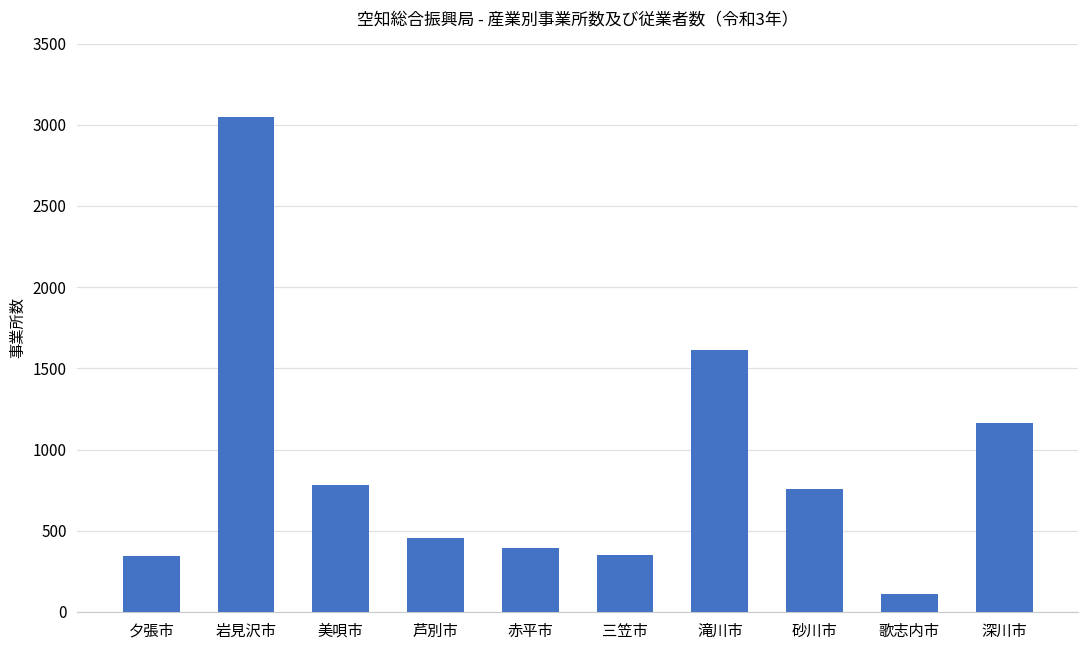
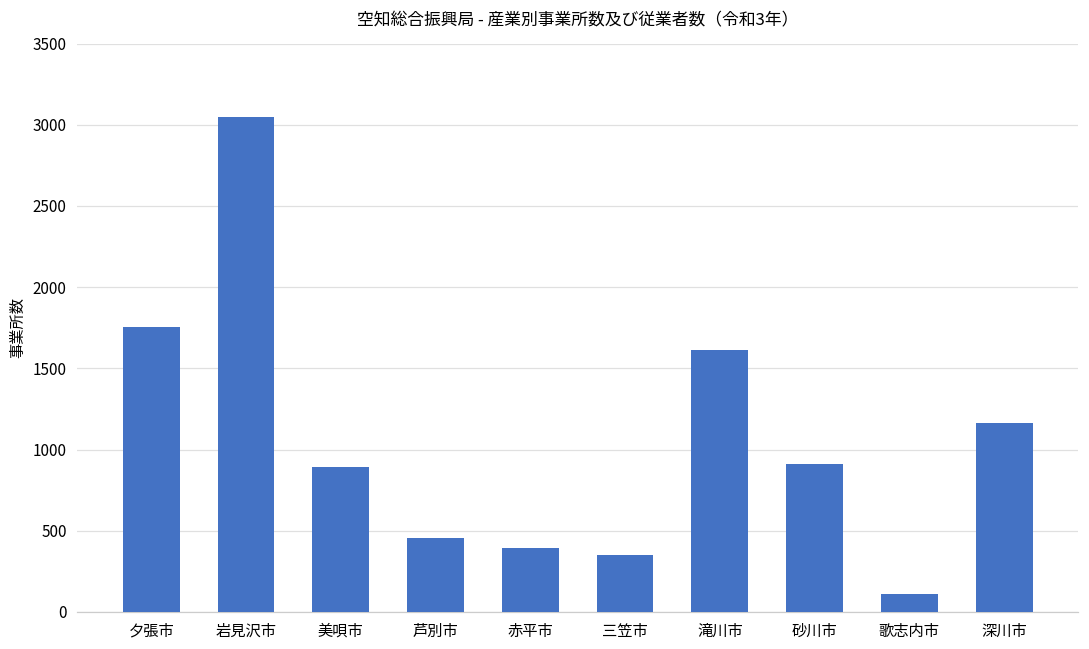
  {
-   "夕張市": 350,
+   "夕張市": 1750,
    "岩見沢市": 3050,
-   "美唄市": 780,
+   "美唄市": 890,
    "芦別市": 460,
    "赤平市": 390,
    "三笠市": 350,
    "滝川市": 1610,
-   "砂川市": 760,
+   "砂川市": 910,
    "歌志内市": 110,
    "深川市": 1170
  }
